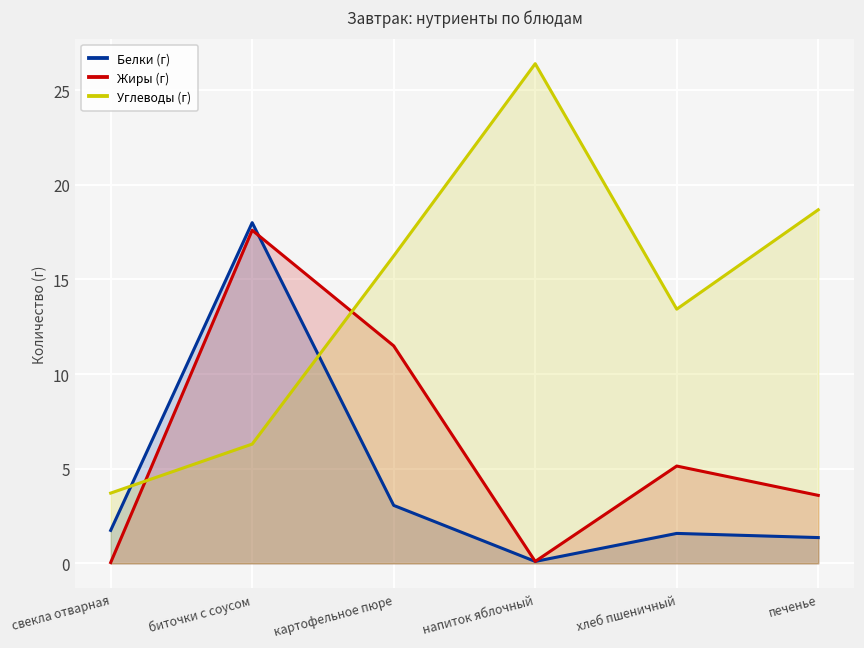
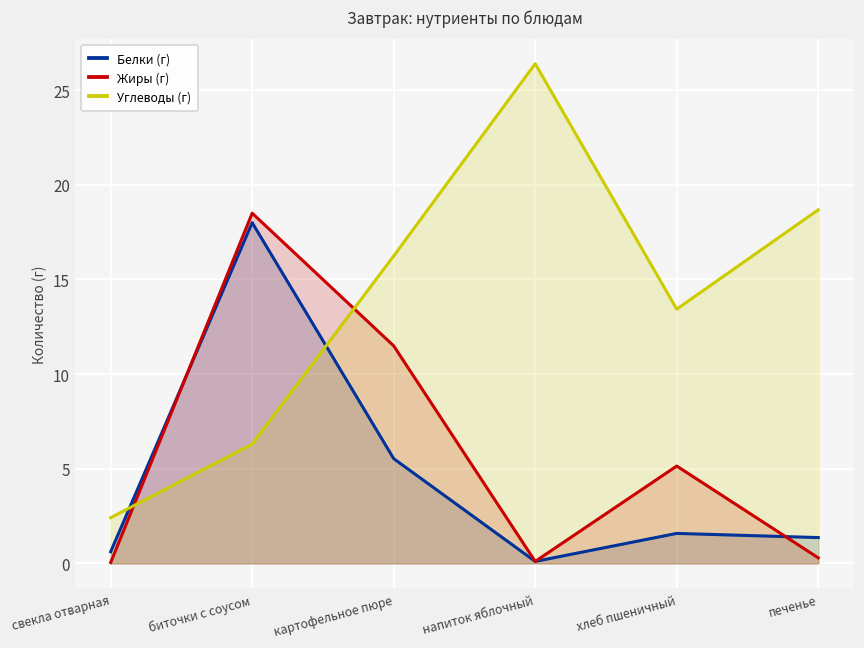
  {
    "Белки (г)": {
-     "свекла отварная": 1.7,
+     "свекла отварная": 0.6,
      "биточки с соусом": 18.0,
-     "картофельное пюре": 3.1,
+     "картофельное пюре": 5.5,
      "хлеб пшеничный": 1.6,
      "печенье": 1.4
    },
    "Жиры (г)": {
      "свекла отварная": 0.0,
-     "биточки с соусом": 17.6,
+     "биточки с соусом": 18.5,
      "картофельное пюре": 11.5,
      "хлеб пшеничный": 5.1,
-     "печенье": 3.6
+     "печенье": 0.3
    },
    "Углеводы (г)": {
-     "свекла отварная": 3.7,
+     "свекла отварная": 2.4,
      "биточки с соусом": 6.3,
      "картофельное пюре": 16.2,
      "напиток яблочный": 26.4,
      "хлеб пшеничный": 13.4,
      "печенье": 18.7
    }
  }
